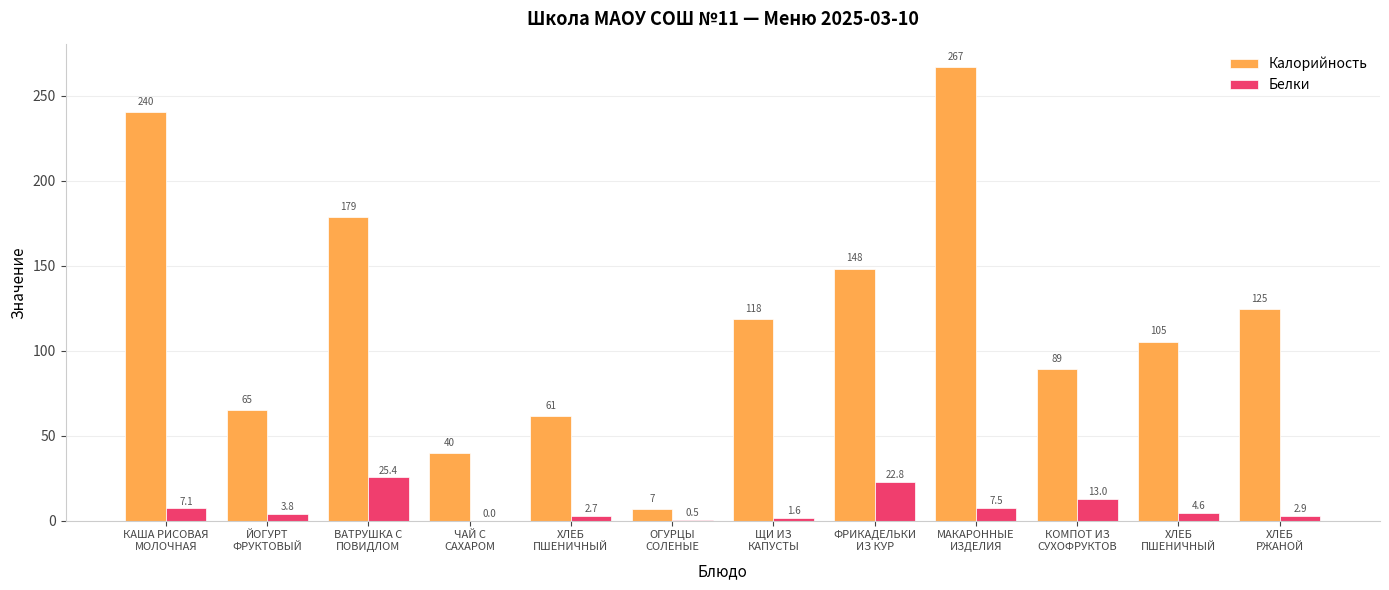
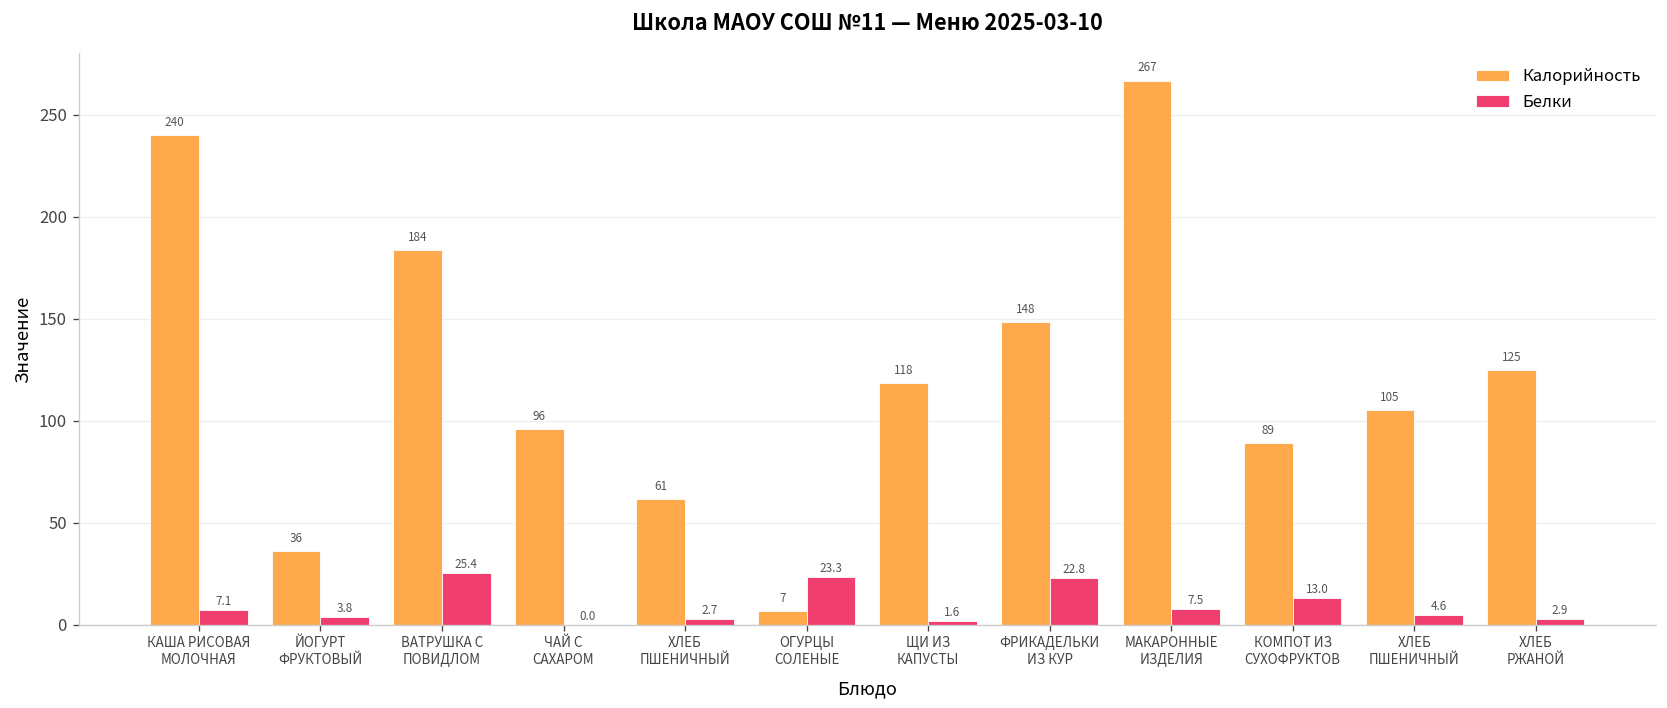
  {
    "Калорийность": {
      "КАША РИСОВАЯ МОЛОЧНАЯ": 240,
-     "ЙОГУРТ ФРУКТОВЫЙ": 65,
-     "ВАТРУШКА С ПОВИДЛОМ": 179,
-     "ЧАЙ С САХАРОМ": 40,
+     "ЙОГУРТ ФРУКТОВЫЙ": 36,
+     "ВАТРУШКА С ПОВИДЛОМ": 184,
+     "ЧАЙ С САХАРОМ": 96,
      "ОГУРЦЫ СОЛЕНЫЕ": 7,
      "ЩИ ИЗ КАПУСТЫ": 118,
      "ФРИКАДЕЛЬКИ ИЗ КУР": 148,
      "МАКАРОННЫЕ ИЗДЕЛИЯ": 267,
      "КОМПОТ ИЗ СУХОФРУКТОВ": 89,
      "ХЛЕБ РЖАНОЙ": 125
    },
    "Белки": {
      "КАША РИСОВАЯ МОЛОЧНАЯ": 7.1,
      "ЙОГУРТ ФРУКТОВЫЙ": 3.8,
      "ВАТРУШКА С ПОВИДЛОМ": 25.4,
      "ЧАЙ С САХАРОМ": 0.0,
-     "ОГУРЦЫ СОЛЕНЫЕ": 0.5,
+     "ОГУРЦЫ СОЛЕНЫЕ": 23.3,
      "ЩИ ИЗ КАПУСТЫ": 1.6,
      "ФРИКАДЕЛЬКИ ИЗ КУР": 22.8,
      "МАКАРОННЫЕ ИЗДЕЛИЯ": 7.5,
      "КОМПОТ ИЗ СУХОФРУКТОВ": 13.0,
      "ХЛЕБ РЖАНОЙ": 2.9
    }
  }
